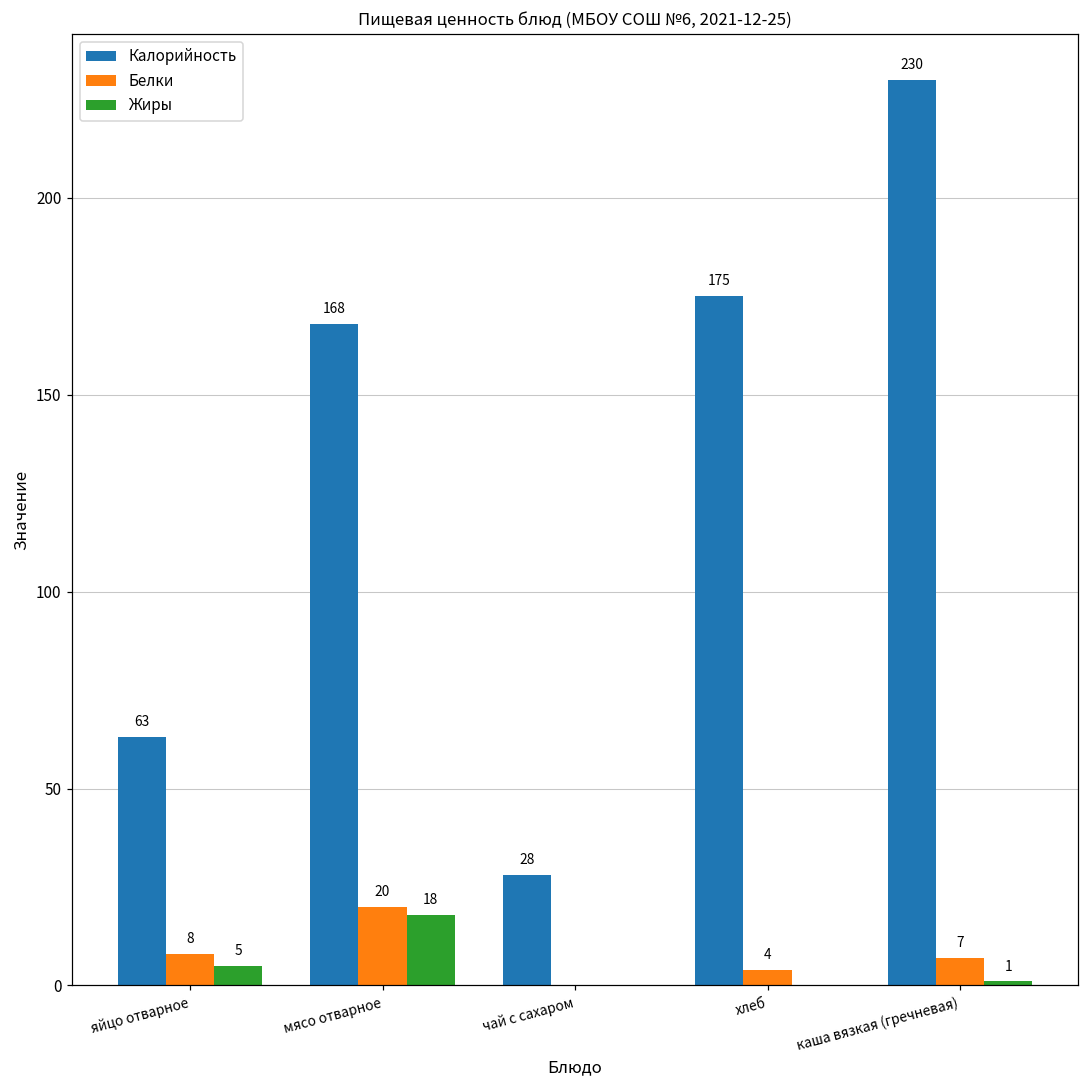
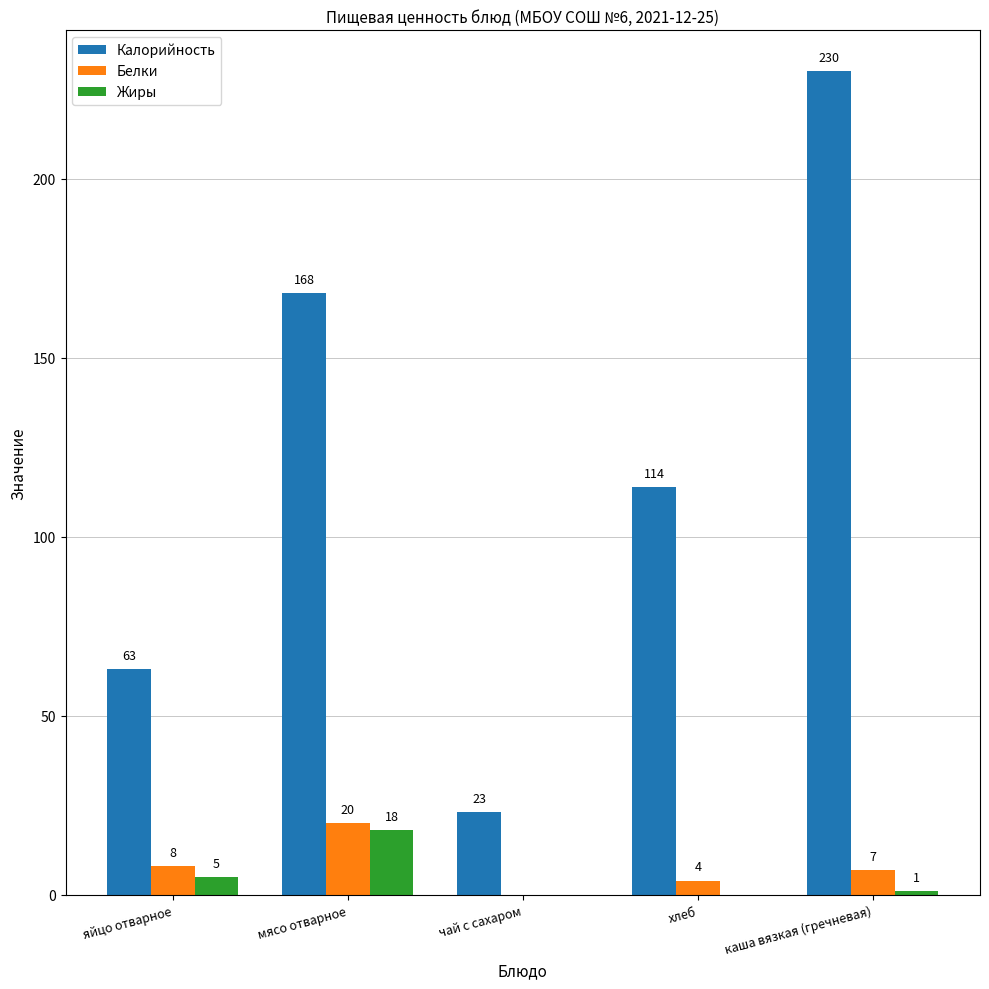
  {
    "Калорийность": {
      "яйцо отварное": 63,
      "мясо отварное": 168,
-     "чай с сахаром": 28,
-     "хлеб": 175,
+     "чай с сахаром": 23,
+     "хлеб": 114,
      "каша вязкая (гречневая)": 230
    },
    "Белки": {
      "яйцо отварное": 8,
      "мясо отварное": 20,
      "хлеб": 4,
      "каша вязкая (гречневая)": 7
    },
    "Жиры": {
      "яйцо отварное": 5,
      "мясо отварное": 18,
      "каша вязкая (гречневая)": 1
    }
  }
